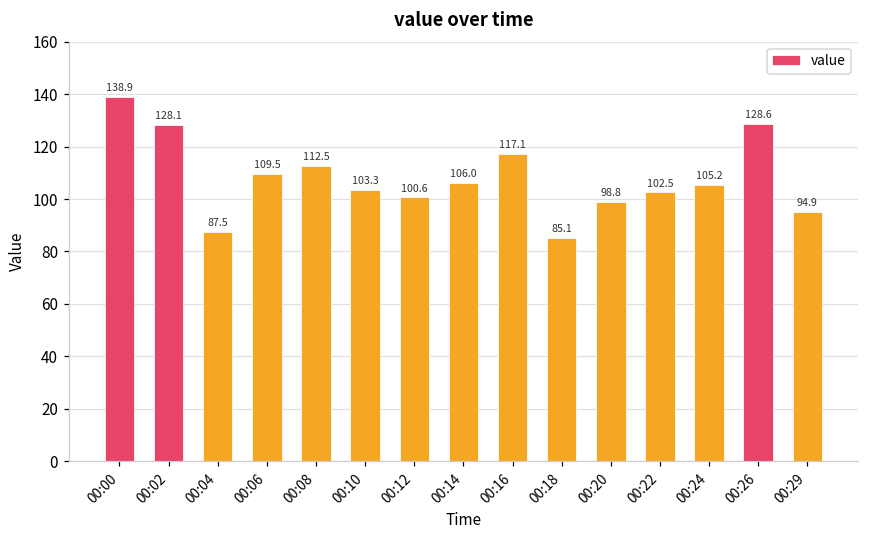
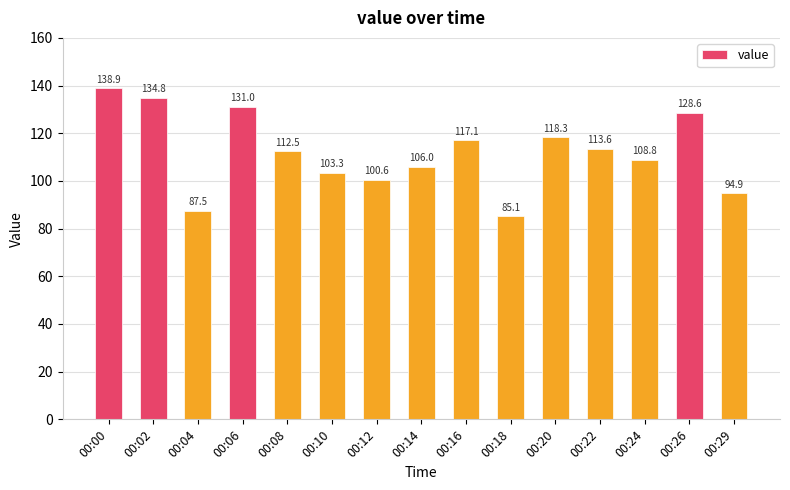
  {
    "00:00": 138.9,
-   "00:02": 128.1,
+   "00:02": 134.8,
    "00:04": 87.5,
-   "00:06": 109.5,
+   "00:06": 131.0,
    "00:08": 112.5,
    "00:10": 103.3,
    "00:12": 100.6,
    "00:14": 106.0,
    "00:16": 117.1,
    "00:18": 85.1,
-   "00:20": 98.8,
-   "00:22": 102.5,
-   "00:24": 105.2,
+   "00:20": 118.3,
+   "00:22": 113.6,
+   "00:24": 108.8,
    "00:26": 128.6,
    "00:29": 94.9
  }
